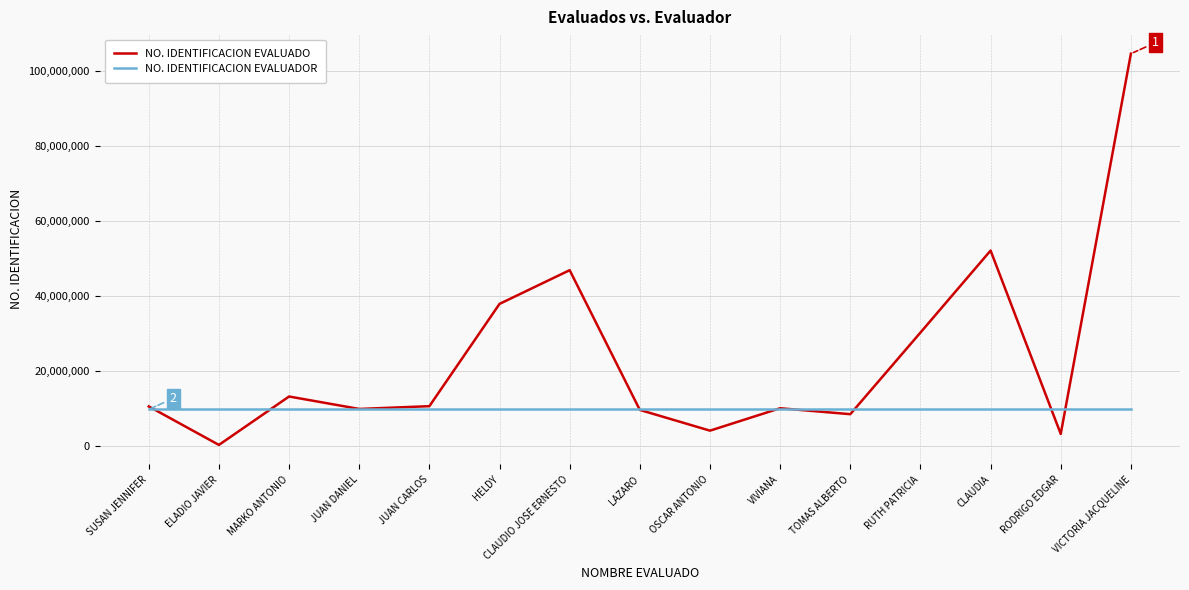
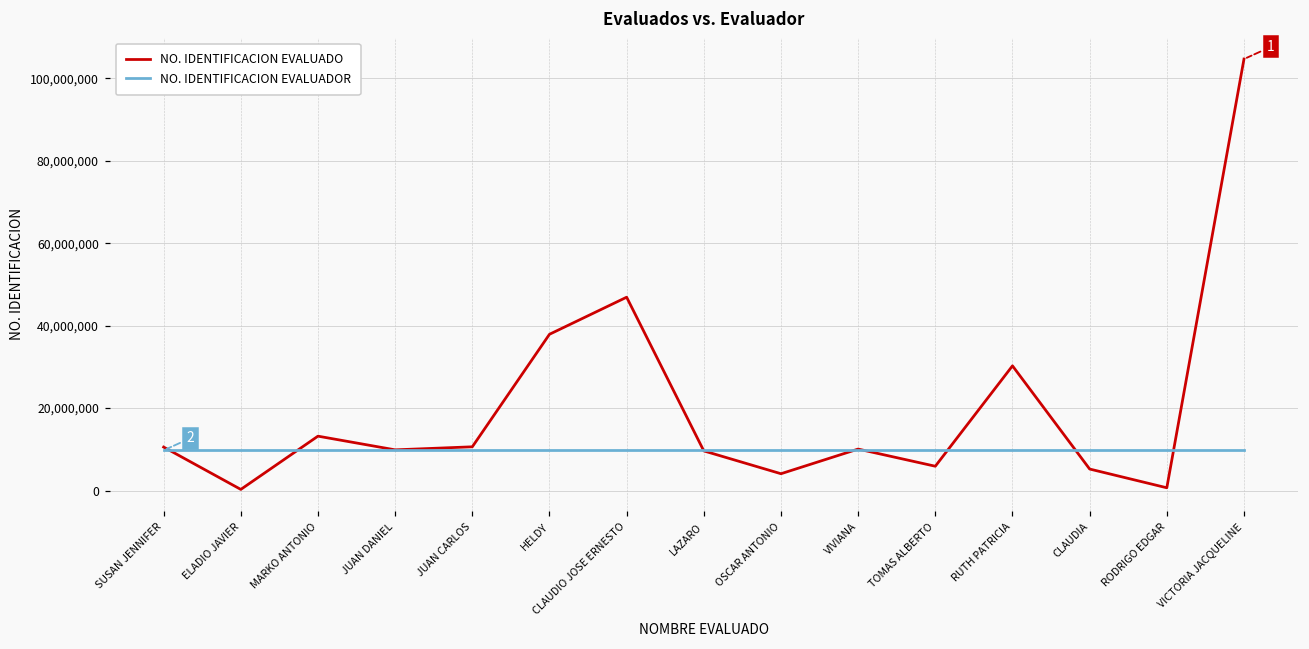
  {
    "NO. IDENTIFICACION EVALUADO": {
      "SUSAN JENNIFER": "11,000,000",
      "ELADIO JAVIER": "0",
      "MARKO ANTONIO": "13,000,000",
      "JUAN CARLOS": "11,000,000",
      "HELDY": "38,000,000",
      "CLAUDIO JOSE ERNESTO": "47,000,000",
      "OSCAR ANTONIO": "4,000,000",
-     "TOMAS ALBERTO": "8,000,000",
+     "TOMAS ALBERTO": "6,000,000",
      "RUTH PATRICIA": "30,000,000",
-     "CLAUDIA": "52,000,000",
-     "RODRIGO EDGAR": "3,000,000"
+     "CLAUDIA": "5,000,000",
+     "RODRIGO EDGAR": "1,000,000"
    },
    "NO. IDENTIFICACION EVALUADOR": {
      "SUSAN JENNIFER": "10,000,000",
      "ELADIO JAVIER": "10,000,000",
      "MARKO ANTONIO": "10,000,000",
      "JUAN CARLOS": "10,000,000",
      "HELDY": "10,000,000",
      "CLAUDIO JOSE ERNESTO": "10,000,000",
      "OSCAR ANTONIO": "10,000,000",
      "TOMAS ALBERTO": "10,000,000",
      "RUTH PATRICIA": "10,000,000",
      "CLAUDIA": "10,000,000",
      "RODRIGO EDGAR": "10,000,000",
      "VICTORIA JACQUELINE": "10,000,000"
    }
  }
